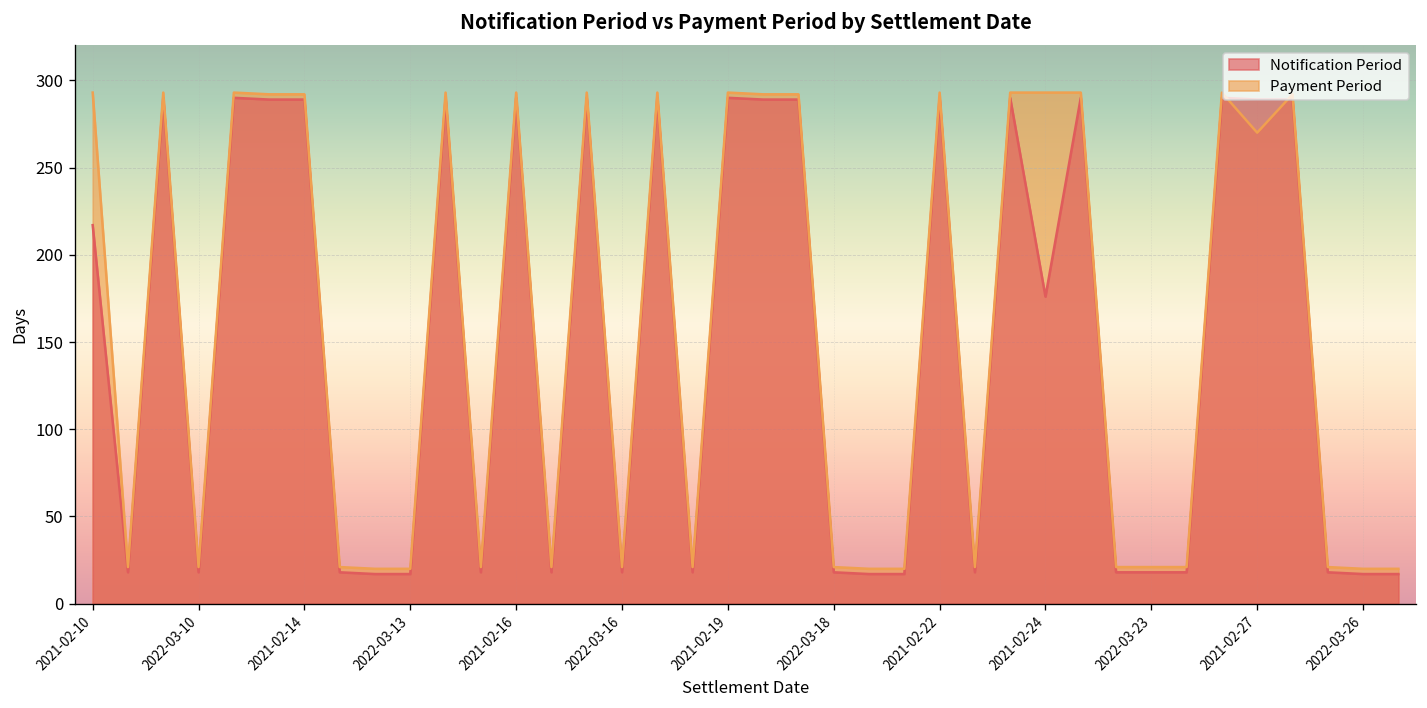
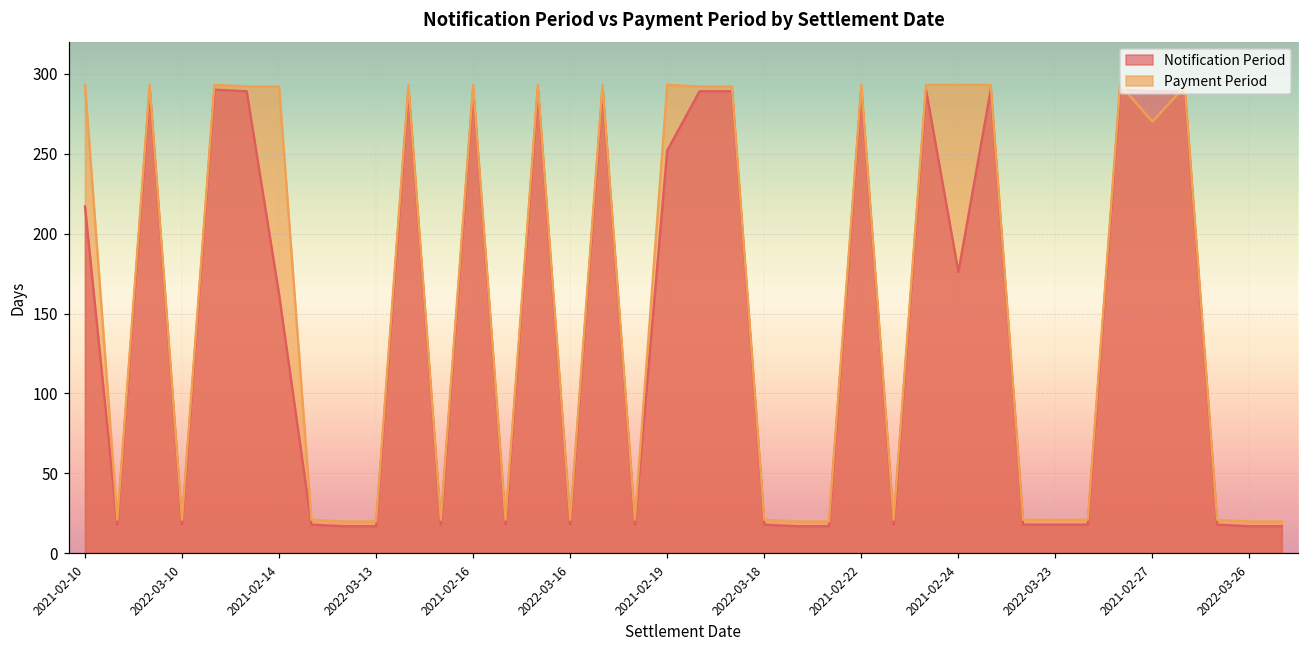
  {
    "Notification Period": {
      "2021-02-10": 217,
      "2022-03-10": 18,
-     "2021-02-14": 289,
+     "2021-02-14": 162,
      "2022-03-13": 17,
      "2021-02-16": 290,
      "2022-03-16": 18,
-     "2021-02-19": 290,
+     "2021-02-19": 252,
      "2022-03-18": 18,
      "2021-02-22": 290,
      "2021-02-24": 176,
      "2022-03-23": 18,
      "2022-03-26": 17
    },
    "Payment Period": {
      "2021-02-10": 293,
      "2022-03-10": 21,
      "2021-02-14": 292,
      "2022-03-13": 20,
      "2021-02-16": 293,
      "2022-03-16": 21,
      "2021-02-19": 293,
      "2022-03-18": 21,
      "2021-02-22": 293,
      "2021-02-24": 293,
      "2022-03-23": 21,
      "2021-02-27": 270,
      "2022-03-26": 20
    }
  }
